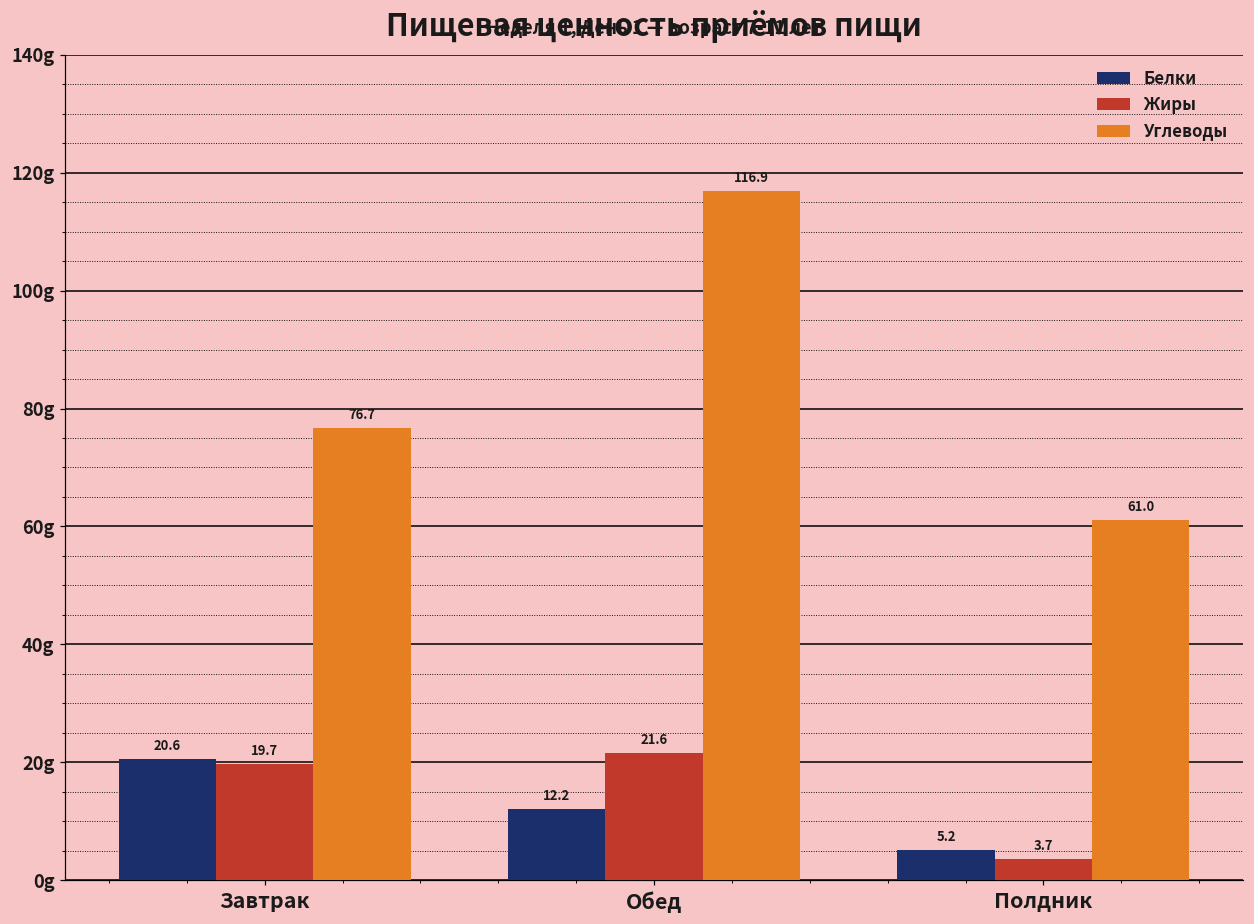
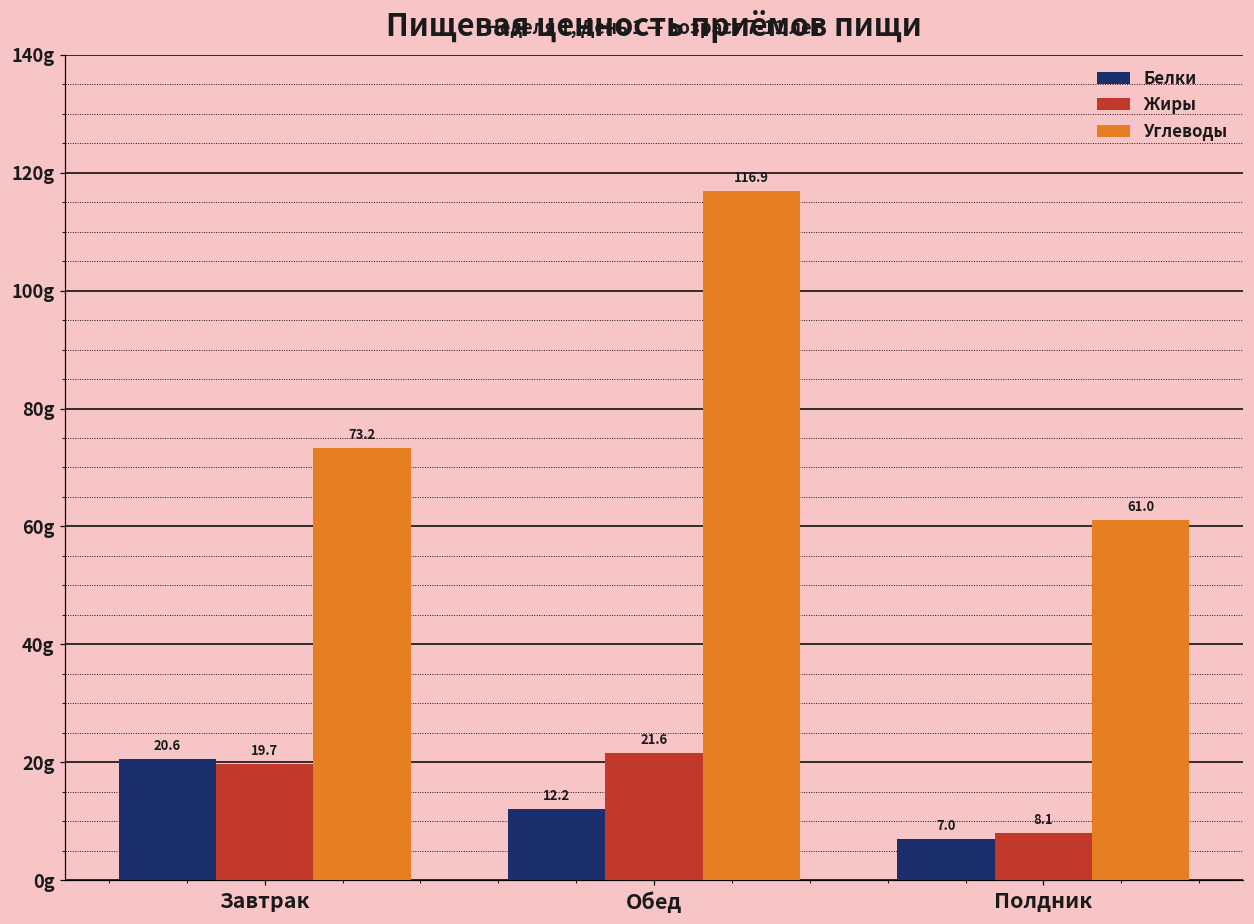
  {
    "Белки": {
      "Завтрак": 20.6,
      "Обед": 12.2,
-     "Полдник": 5.2
+     "Полдник": 7.0
    },
    "Жиры": {
      "Завтрак": 19.7,
      "Обед": 21.6,
-     "Полдник": 3.7
+     "Полдник": 8.1
    },
    "Углеводы": {
-     "Завтрак": 76.7,
+     "Завтрак": 73.2,
      "Обед": 116.9,
      "Полдник": 61.0
    }
  }
